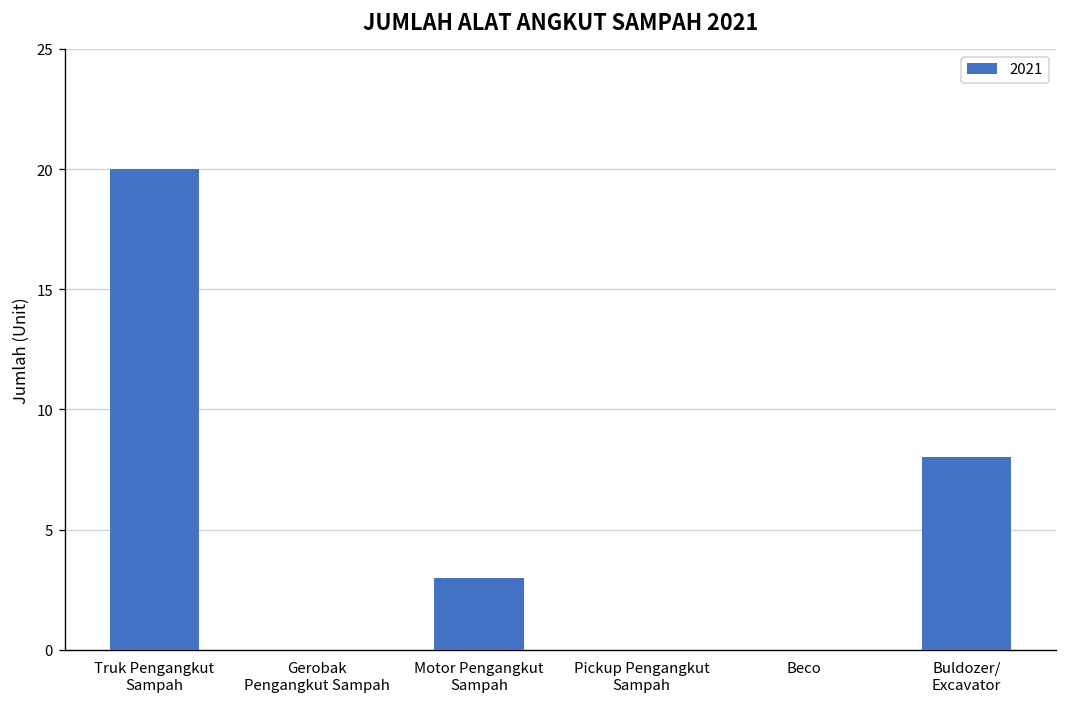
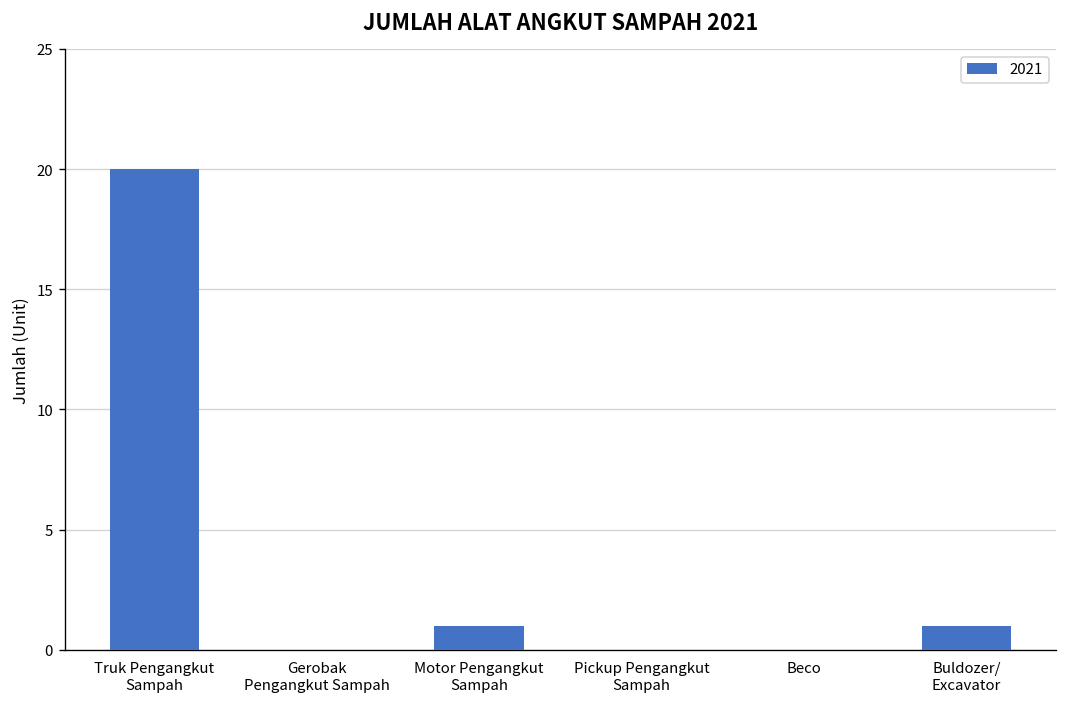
  {
    "Truk Pengangkut Sampah": 20,
    "Gerobak Pengangkut Sampah": 0,
-   "Motor Pengangkut Sampah": 3,
+   "Motor Pengangkut Sampah": 1,
    "Pickup Pengangkut Sampah": 0,
    "Beco": 0,
-   "Buldozer/ Excavator": 8
+   "Buldozer/ Excavator": 1
  }
